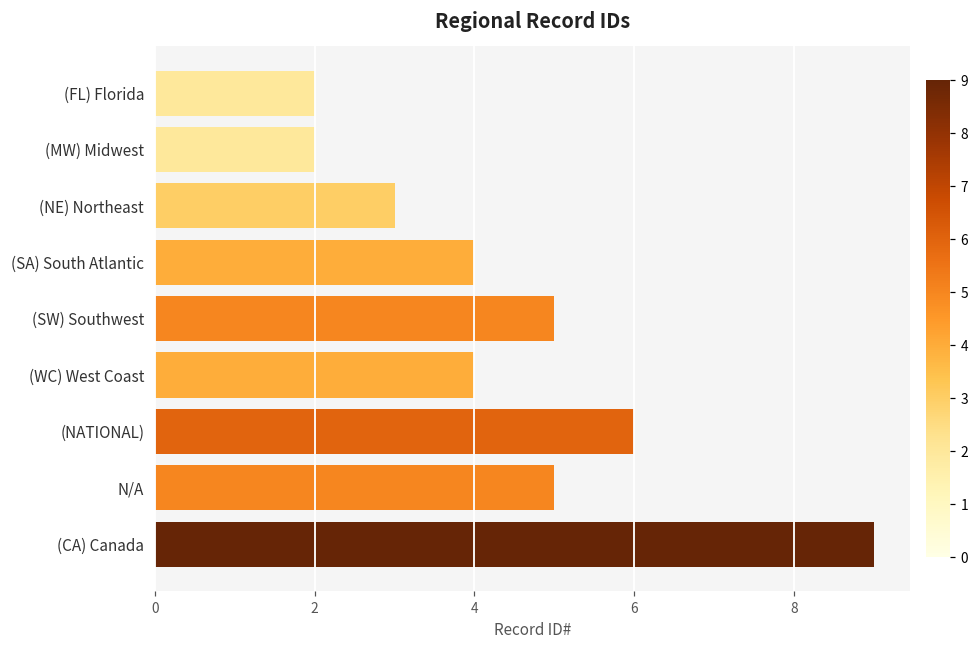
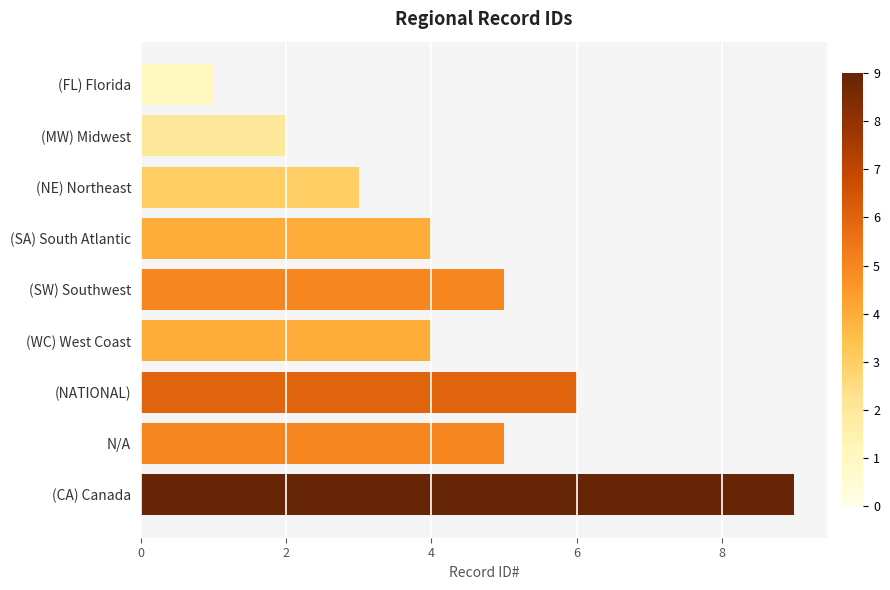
  {
-   "(FL) Florida": 2,
+   "(FL) Florida": 1,
    "(MW) Midwest": 2,
    "(NE) Northeast": 3,
    "(SA) South Atlantic": 4,
    "(SW) Southwest": 5,
    "(WC) West Coast": 4,
    "(NATIONAL)": 6,
    "N/A": 5,
    "(CA) Canada": 9
  }
